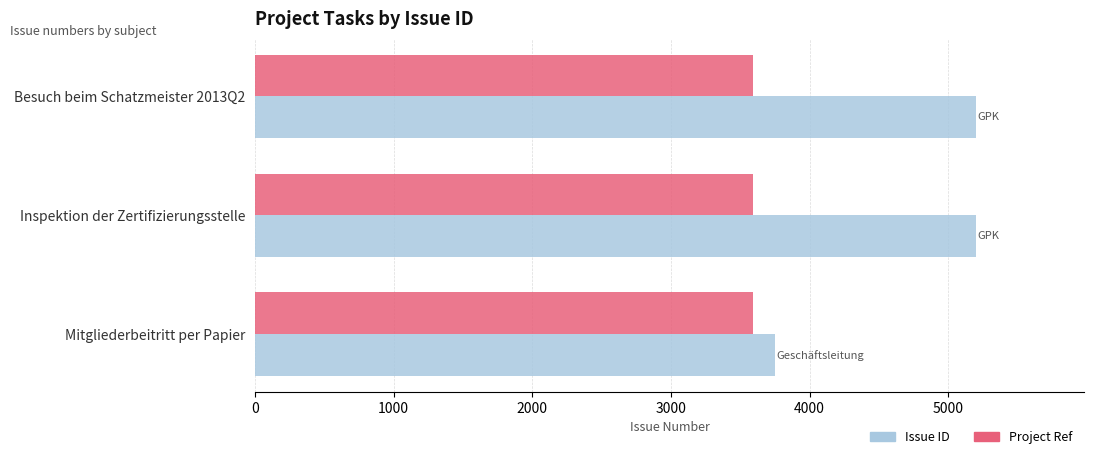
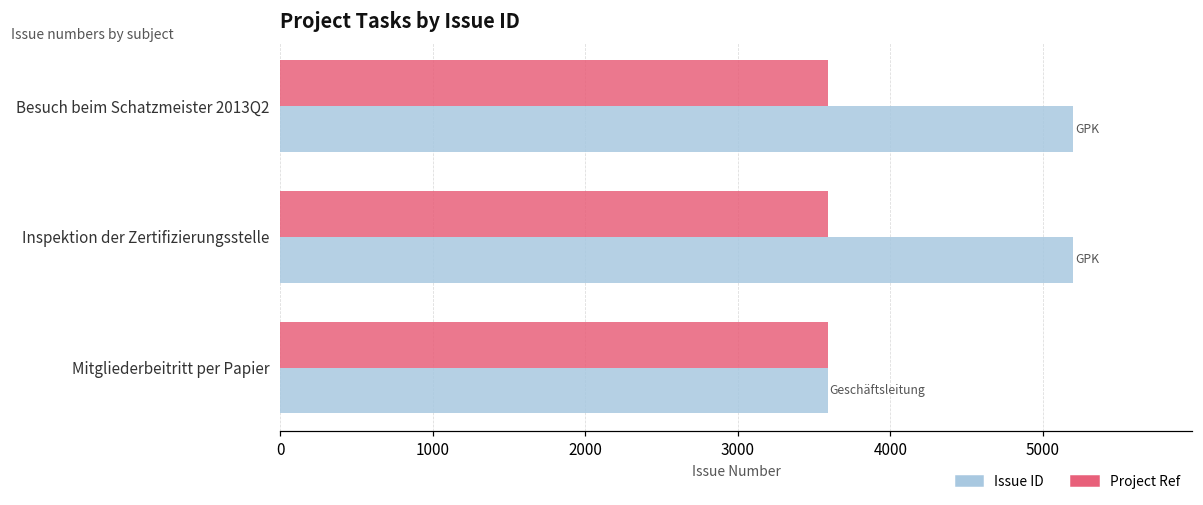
  {
    "Issue ID": {
      "Besuch beim Schatzmeister 2013Q2": 5200,
      "Inspektion der Zertifizierungsstelle": 5200,
-     "Mitgliederbeitritt per Papier": 3750
+     "Mitgliederbeitritt per Papier": 3590
    },
    "Project Ref": {
      "Besuch beim Schatzmeister 2013Q2": 3590,
      "Inspektion der Zertifizierungsstelle": 3590,
      "Mitgliederbeitritt per Papier": 3590
    }
  }
